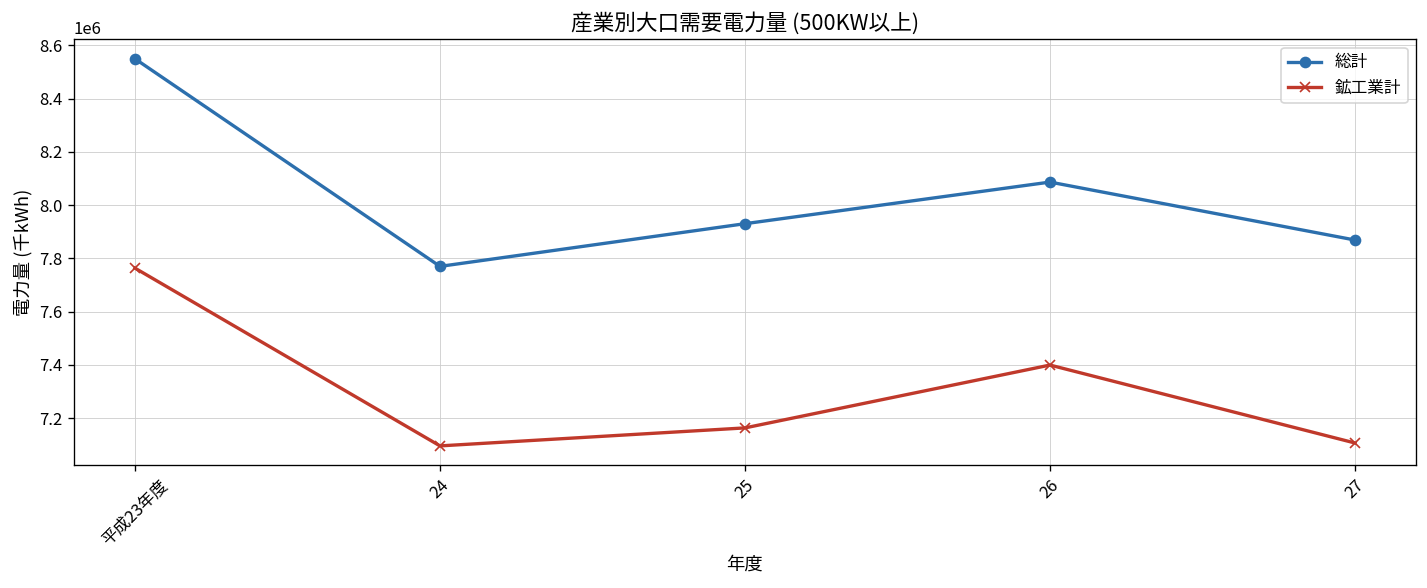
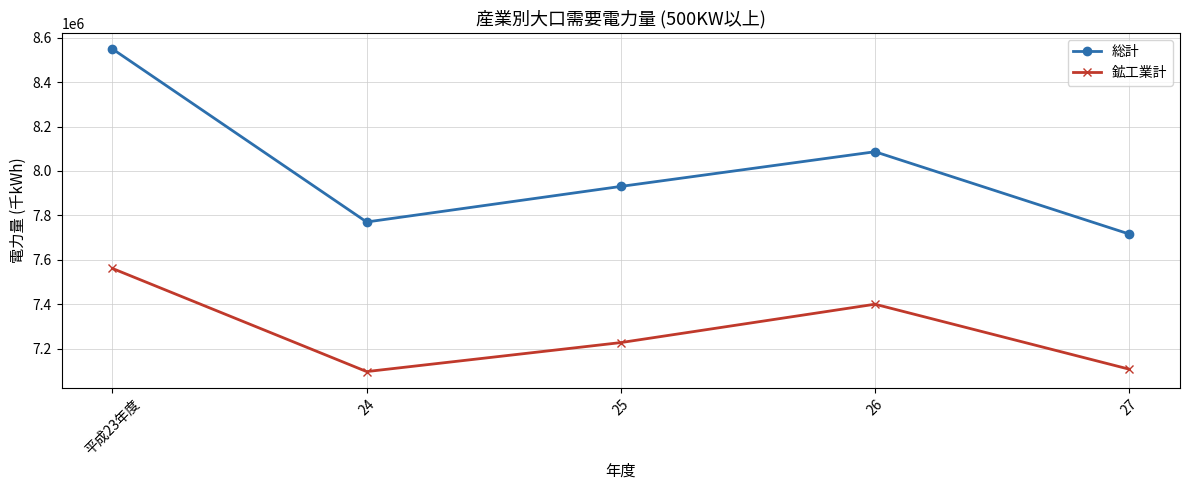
  {
    "総計": {
      "平成23年度": 8550000,
      "24": 7770000,
      "25": 7930000,
      "26": 8090000,
-     "27": 7870000
+     "27": 7720000
    },
    "鉱工業計": {
-     "平成23年度": 7760000,
+     "平成23年度": 7560000,
      "24": 7100000,
-     "25": 7160000,
+     "25": 7230000,
      "26": 7400000,
      "27": 7110000
    }
  }
